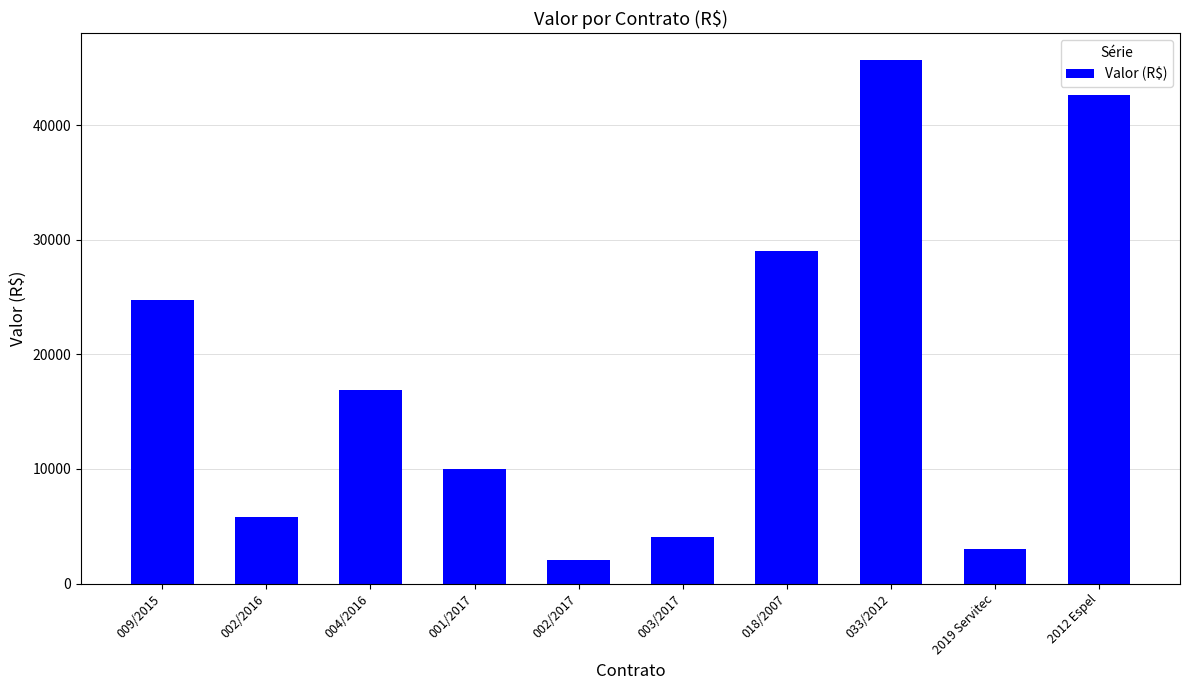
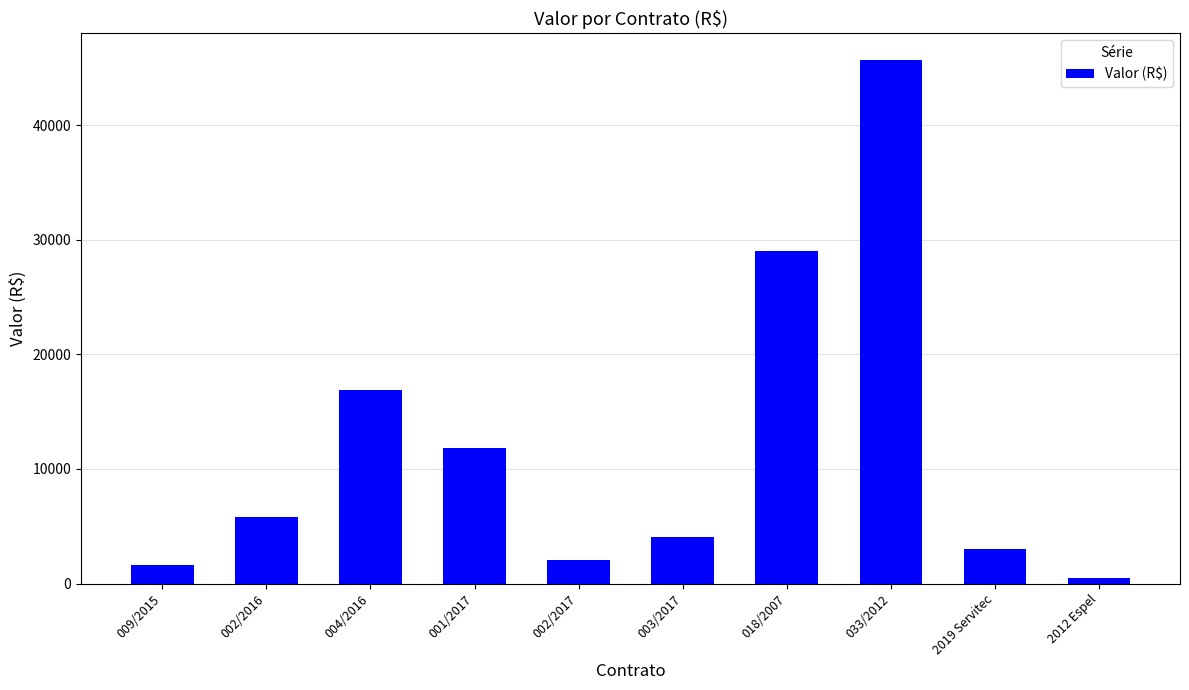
  {
-   "009/2015": 24700,
+   "009/2015": 1600,
    "002/2016": 5800,
    "004/2016": 16900,
-   "001/2017": 10000,
+   "001/2017": 11800,
    "002/2017": 2100,
    "003/2017": 4100,
    "018/2007": 29000,
    "033/2012": 45700,
    "2019 Servitec": 3000,
-   "2012 Espel": 42700
+   "2012 Espel": 500
  }
